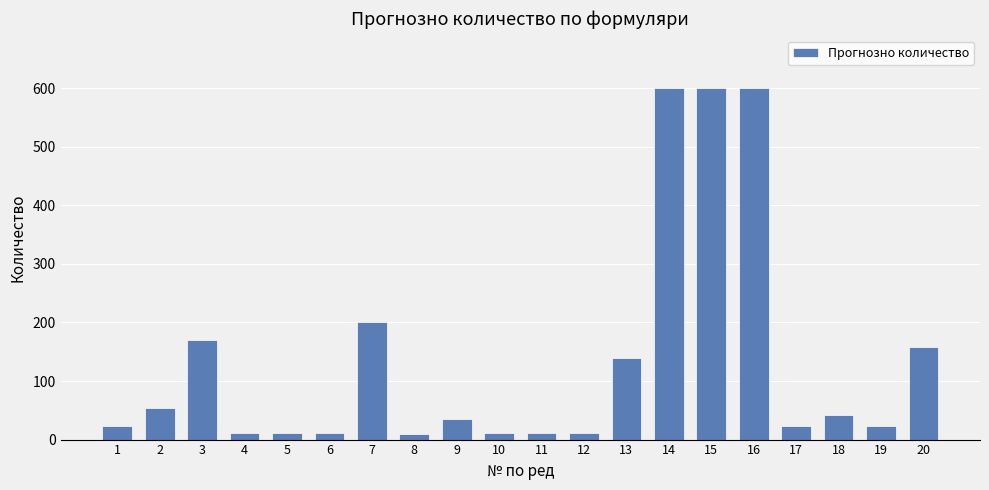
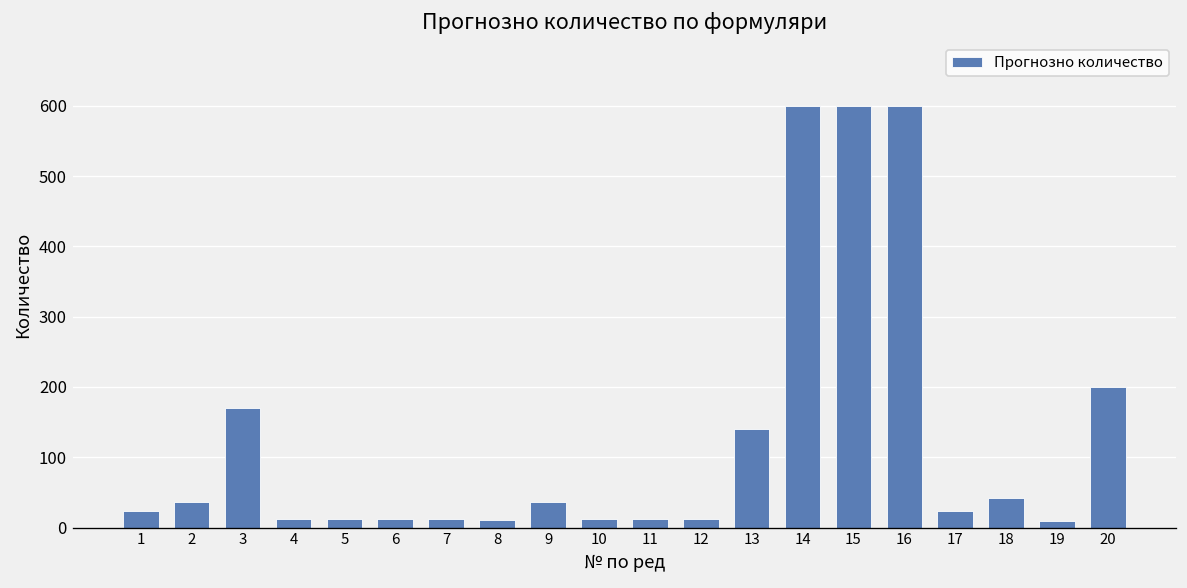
  {
    "1": 20,
-   "2": 50,
+   "2": 40,
    "3": 170,
    "4": 10,
    "5": 10,
    "6": 10,
-   "7": 200,
+   "7": 10,
    "8": 10,
    "9": 40,
    "10": 10,
    "11": 10,
    "12": 10,
    "13": 140,
    "14": 600,
    "15": 600,
    "16": 600,
    "17": 20,
    "18": 40,
-   "19": 20,
-   "20": 160
+   "19": 10,
+   "20": 200
  }
